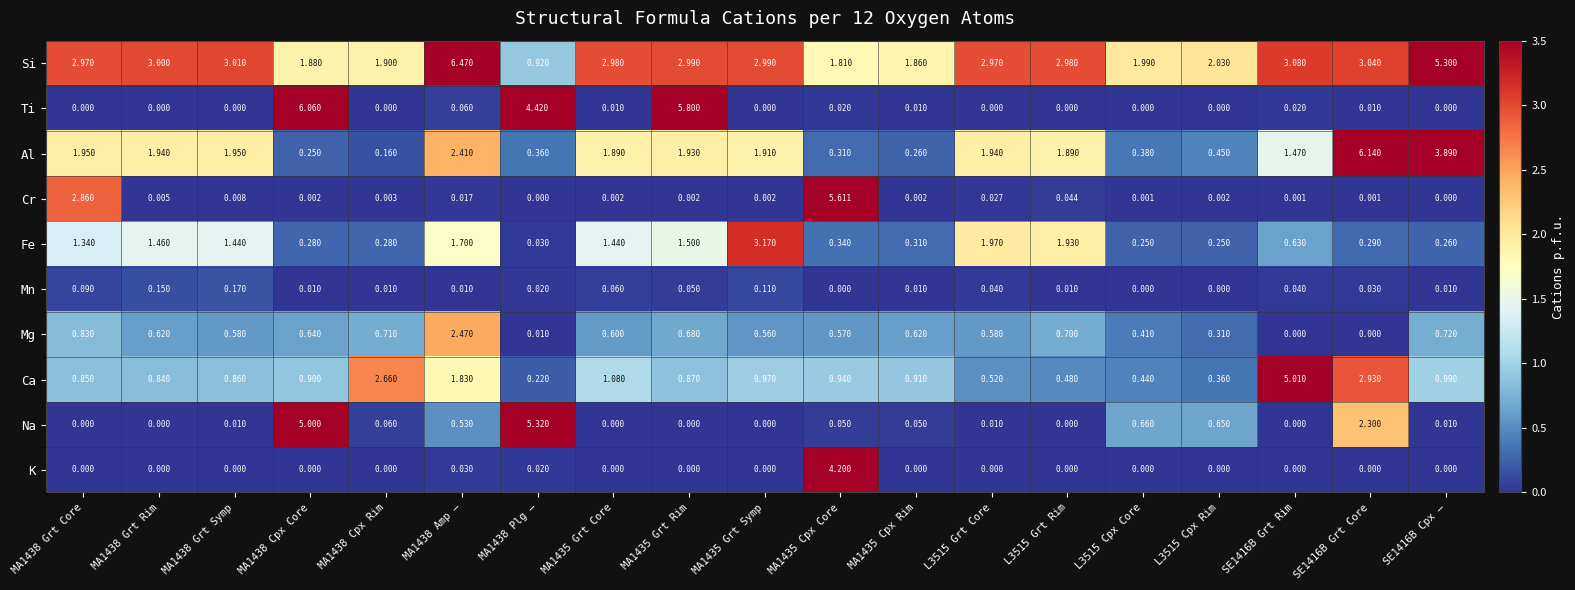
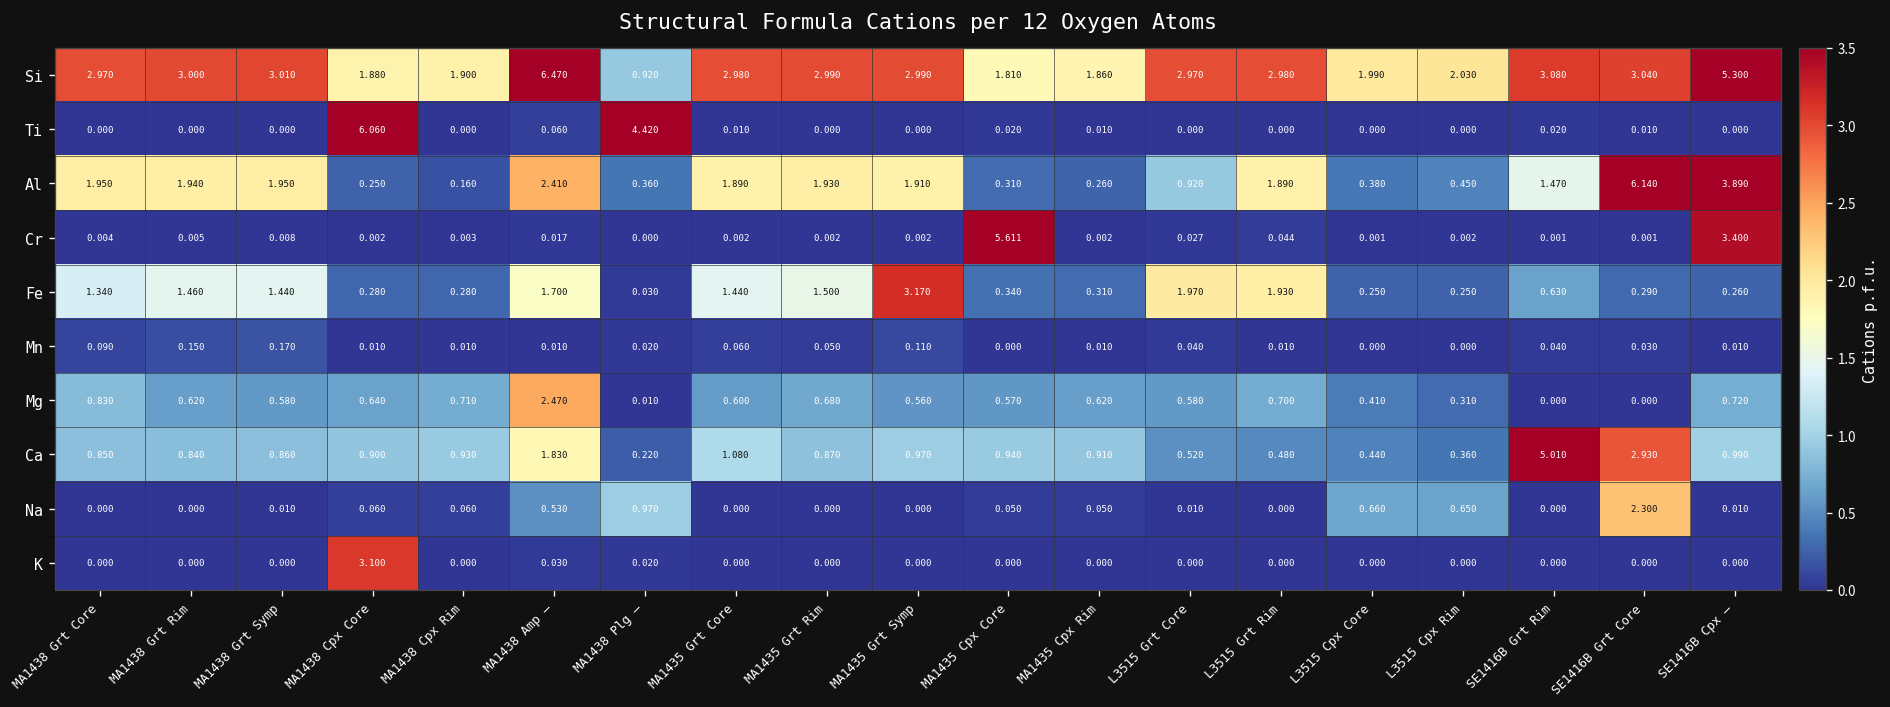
  {
    "Si": {
      "MA1438 Grt Core": 2.970,
      "MA1438 Grt Rim": 3.000,
      "MA1438 Grt Symp": 3.010,
      "MA1438 Cpx Core": 1.880,
      "MA1438 Cpx Rim": 1.900,
      "MA1438 Amp –": 6.470,
      "MA1438 Plg –": 0.920,
      "MA1435 Grt Core": 2.980,
      "MA1435 Grt Rim": 2.990,
      "MA1435 Grt Symp": 2.990,
      "MA1435 Cpx Core": 1.810,
      "MA1435 Cpx Rim": 1.860,
      "L3515 Grt Core": 2.970,
      "L3515 Grt Rim": 2.980,
      "L3515 Cpx Core": 1.990,
      "L3515 Cpx Rim": 2.030,
      "SE1416B Grt Rim": 3.080,
      "SE1416B Grt Core": 3.040,
      "SE1416B Cpx –": 5.300
    },
    "Ti": {
      "MA1438 Grt Core": 0.000,
      "MA1438 Grt Rim": 0.000,
      "MA1438 Grt Symp": 0.000,
      "MA1438 Cpx Core": 6.060,
      "MA1438 Cpx Rim": 0.000,
      "MA1438 Amp –": 0.060,
      "MA1438 Plg –": 4.420,
      "MA1435 Grt Core": 0.010,
-     "MA1435 Grt Rim": 5.800,
+     "MA1435 Grt Rim": 0.000,
      "MA1435 Grt Symp": 0.000,
      "MA1435 Cpx Core": 0.020,
      "MA1435 Cpx Rim": 0.010,
      "L3515 Grt Core": 0.000,
      "L3515 Grt Rim": 0.000,
      "L3515 Cpx Core": 0.000,
      "L3515 Cpx Rim": 0.000,
      "SE1416B Grt Rim": 0.020,
      "SE1416B Grt Core": 0.010,
      "SE1416B Cpx –": 0.000
    },
    "Al": {
      "MA1438 Grt Core": 1.950,
      "MA1438 Grt Rim": 1.940,
      "MA1438 Grt Symp": 1.950,
      "MA1438 Cpx Core": 0.250,
      "MA1438 Cpx Rim": 0.160,
      "MA1438 Amp –": 2.410,
      "MA1438 Plg –": 0.360,
      "MA1435 Grt Core": 1.890,
      "MA1435 Grt Rim": 1.930,
      "MA1435 Grt Symp": 1.910,
      "MA1435 Cpx Core": 0.310,
      "MA1435 Cpx Rim": 0.260,
-     "L3515 Grt Core": 1.940,
+     "L3515 Grt Core": 0.920,
      "L3515 Grt Rim": 1.890,
      "L3515 Cpx Core": 0.380,
      "L3515 Cpx Rim": 0.450,
      "SE1416B Grt Rim": 1.470,
      "SE1416B Grt Core": 6.140,
      "SE1416B Cpx –": 3.890
    },
    "Cr": {
-     "MA1438 Grt Core": 2.860,
+     "MA1438 Grt Core": 0.004,
      "MA1438 Grt Rim": 0.005,
      "MA1438 Grt Symp": 0.008,
      "MA1438 Cpx Core": 0.002,
      "MA1438 Cpx Rim": 0.003,
      "MA1438 Amp –": 0.017,
      "MA1438 Plg –": 0.000,
      "MA1435 Grt Core": 0.002,
      "MA1435 Grt Rim": 0.002,
      "MA1435 Grt Symp": 0.002,
      "MA1435 Cpx Core": 5.611,
      "MA1435 Cpx Rim": 0.002,
      "L3515 Grt Core": 0.027,
      "L3515 Grt Rim": 0.044,
      "L3515 Cpx Core": 0.001,
      "L3515 Cpx Rim": 0.002,
      "SE1416B Grt Rim": 0.001,
      "SE1416B Grt Core": 0.001,
-     "SE1416B Cpx –": 0.000
+     "SE1416B Cpx –": 3.400
    },
    "Fe": {
      "MA1438 Grt Core": 1.340,
      "MA1438 Grt Rim": 1.460,
      "MA1438 Grt Symp": 1.440,
      "MA1438 Cpx Core": 0.280,
      "MA1438 Cpx Rim": 0.280,
      "MA1438 Amp –": 1.700,
      "MA1438 Plg –": 0.030,
      "MA1435 Grt Core": 1.440,
      "MA1435 Grt Rim": 1.500,
      "MA1435 Grt Symp": 3.170,
      "MA1435 Cpx Core": 0.340,
      "MA1435 Cpx Rim": 0.310,
      "L3515 Grt Core": 1.970,
      "L3515 Grt Rim": 1.930,
      "L3515 Cpx Core": 0.250,
      "L3515 Cpx Rim": 0.250,
      "SE1416B Grt Rim": 0.630,
      "SE1416B Grt Core": 0.290,
      "SE1416B Cpx –": 0.260
    },
    "Mn": {
      "MA1438 Grt Core": 0.090,
      "MA1438 Grt Rim": 0.150,
      "MA1438 Grt Symp": 0.170,
      "MA1438 Cpx Core": 0.010,
      "MA1438 Cpx Rim": 0.010,
      "MA1438 Amp –": 0.010,
      "MA1438 Plg –": 0.020,
      "MA1435 Grt Core": 0.060,
      "MA1435 Grt Rim": 0.050,
      "MA1435 Grt Symp": 0.110,
      "MA1435 Cpx Core": 0.000,
      "MA1435 Cpx Rim": 0.010,
      "L3515 Grt Core": 0.040,
      "L3515 Grt Rim": 0.010,
      "L3515 Cpx Core": 0.000,
      "L3515 Cpx Rim": 0.000,
      "SE1416B Grt Rim": 0.040,
      "SE1416B Grt Core": 0.030,
      "SE1416B Cpx –": 0.010
    },
    "Mg": {
      "MA1438 Grt Core": 0.830,
      "MA1438 Grt Rim": 0.620,
      "MA1438 Grt Symp": 0.580,
      "MA1438 Cpx Core": 0.640,
      "MA1438 Cpx Rim": 0.710,
      "MA1438 Amp –": 2.470,
      "MA1438 Plg –": 0.010,
      "MA1435 Grt Core": 0.600,
      "MA1435 Grt Rim": 0.680,
      "MA1435 Grt Symp": 0.560,
      "MA1435 Cpx Core": 0.570,
      "MA1435 Cpx Rim": 0.620,
      "L3515 Grt Core": 0.580,
      "L3515 Grt Rim": 0.700,
      "L3515 Cpx Core": 0.410,
      "L3515 Cpx Rim": 0.310,
      "SE1416B Grt Rim": 0.000,
      "SE1416B Grt Core": 0.000,
      "SE1416B Cpx –": 0.720
    },
    "Ca": {
      "MA1438 Grt Core": 0.850,
      "MA1438 Grt Rim": 0.840,
      "MA1438 Grt Symp": 0.860,
      "MA1438 Cpx Core": 0.900,
-     "MA1438 Cpx Rim": 2.660,
+     "MA1438 Cpx Rim": 0.930,
      "MA1438 Amp –": 1.830,
      "MA1438 Plg –": 0.220,
      "MA1435 Grt Core": 1.080,
      "MA1435 Grt Rim": 0.870,
      "MA1435 Grt Symp": 0.970,
      "MA1435 Cpx Core": 0.940,
      "MA1435 Cpx Rim": 0.910,
      "L3515 Grt Core": 0.520,
      "L3515 Grt Rim": 0.480,
      "L3515 Cpx Core": 0.440,
      "L3515 Cpx Rim": 0.360,
      "SE1416B Grt Rim": 5.010,
      "SE1416B Grt Core": 2.930,
      "SE1416B Cpx –": 0.990
    },
    "Na": {
      "MA1438 Grt Core": 0.000,
      "MA1438 Grt Rim": 0.000,
      "MA1438 Grt Symp": 0.010,
-     "MA1438 Cpx Core": 5.000,
+     "MA1438 Cpx Core": 0.060,
      "MA1438 Cpx Rim": 0.060,
      "MA1438 Amp –": 0.530,
-     "MA1438 Plg –": 5.320,
+     "MA1438 Plg –": 0.970,
      "MA1435 Grt Core": 0.000,
      "MA1435 Grt Rim": 0.000,
      "MA1435 Grt Symp": 0.000,
      "MA1435 Cpx Core": 0.050,
      "MA1435 Cpx Rim": 0.050,
      "L3515 Grt Core": 0.010,
      "L3515 Grt Rim": 0.000,
      "L3515 Cpx Core": 0.660,
      "L3515 Cpx Rim": 0.650,
      "SE1416B Grt Rim": 0.000,
      "SE1416B Grt Core": 2.300,
      "SE1416B Cpx –": 0.010
    },
    "K": {
      "MA1438 Grt Core": 0.000,
      "MA1438 Grt Rim": 0.000,
      "MA1438 Grt Symp": 0.000,
-     "MA1438 Cpx Core": 0.000,
+     "MA1438 Cpx Core": 3.100,
      "MA1438 Cpx Rim": 0.000,
      "MA1438 Amp –": 0.030,
      "MA1438 Plg –": 0.020,
      "MA1435 Grt Core": 0.000,
      "MA1435 Grt Rim": 0.000,
      "MA1435 Grt Symp": 0.000,
-     "MA1435 Cpx Core": 4.200,
+     "MA1435 Cpx Core": 0.000,
      "MA1435 Cpx Rim": 0.000,
      "L3515 Grt Core": 0.000,
      "L3515 Grt Rim": 0.000,
      "L3515 Cpx Core": 0.000,
      "L3515 Cpx Rim": 0.000,
      "SE1416B Grt Rim": 0.000,
      "SE1416B Grt Core": 0.000,
      "SE1416B Cpx –": 0.000
    }
  }
